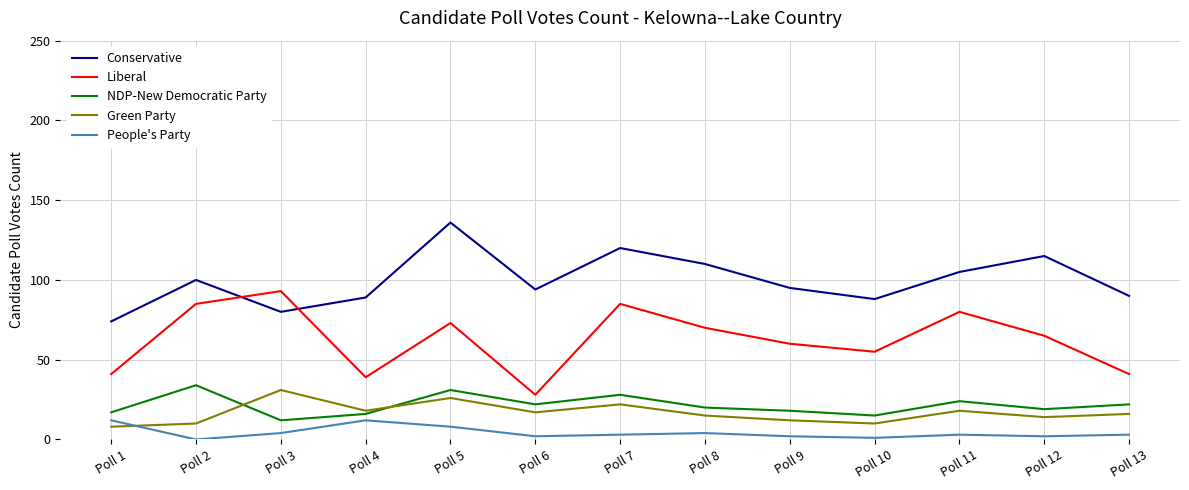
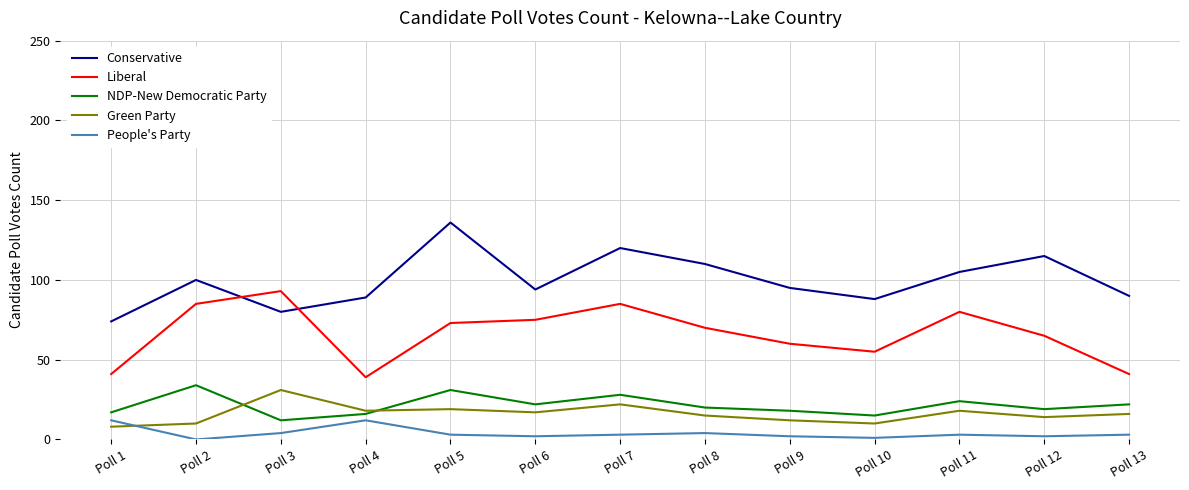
  {
    "Conservative": {
      "Poll 1": 74,
      "Poll 2": 100,
      "Poll 3": 80,
      "Poll 4": 89,
      "Poll 5": 136,
      "Poll 6": 94,
      "Poll 7": 120,
      "Poll 8": 110,
      "Poll 9": 95,
      "Poll 10": 88,
      "Poll 11": 105,
      "Poll 12": 115,
      "Poll 13": 90
    },
    "Liberal": {
      "Poll 1": 41,
      "Poll 2": 85,
      "Poll 3": 93,
      "Poll 4": 39,
      "Poll 5": 73,
-     "Poll 6": 28,
+     "Poll 6": 75,
      "Poll 7": 85,
      "Poll 8": 70,
      "Poll 9": 60,
      "Poll 10": 55,
      "Poll 11": 80,
      "Poll 12": 65,
      "Poll 13": 41
    },
    "NDP-New Democratic Party": {
      "Poll 1": 17,
      "Poll 2": 34,
      "Poll 3": 12,
      "Poll 4": 16,
      "Poll 5": 31,
      "Poll 6": 22,
      "Poll 7": 28,
      "Poll 8": 20,
      "Poll 9": 18,
      "Poll 10": 15,
      "Poll 11": 24,
      "Poll 12": 19,
      "Poll 13": 22
    },
    "Green Party": {
      "Poll 1": 8,
      "Poll 2": 10,
      "Poll 3": 31,
      "Poll 4": 18,
-     "Poll 5": 26,
+     "Poll 5": 19,
      "Poll 6": 17,
      "Poll 7": 22,
      "Poll 8": 15,
      "Poll 9": 12,
      "Poll 10": 10,
      "Poll 11": 18,
      "Poll 12": 14,
      "Poll 13": 16
    },
    "People's Party": {
      "Poll 1": 12,
      "Poll 2": 0,
      "Poll 3": 4,
      "Poll 4": 12,
-     "Poll 5": 8,
+     "Poll 5": 3,
      "Poll 6": 2,
      "Poll 7": 3,
      "Poll 8": 4,
      "Poll 9": 2,
      "Poll 10": 1,
      "Poll 11": 3,
      "Poll 12": 2,
      "Poll 13": 3
    }
  }
